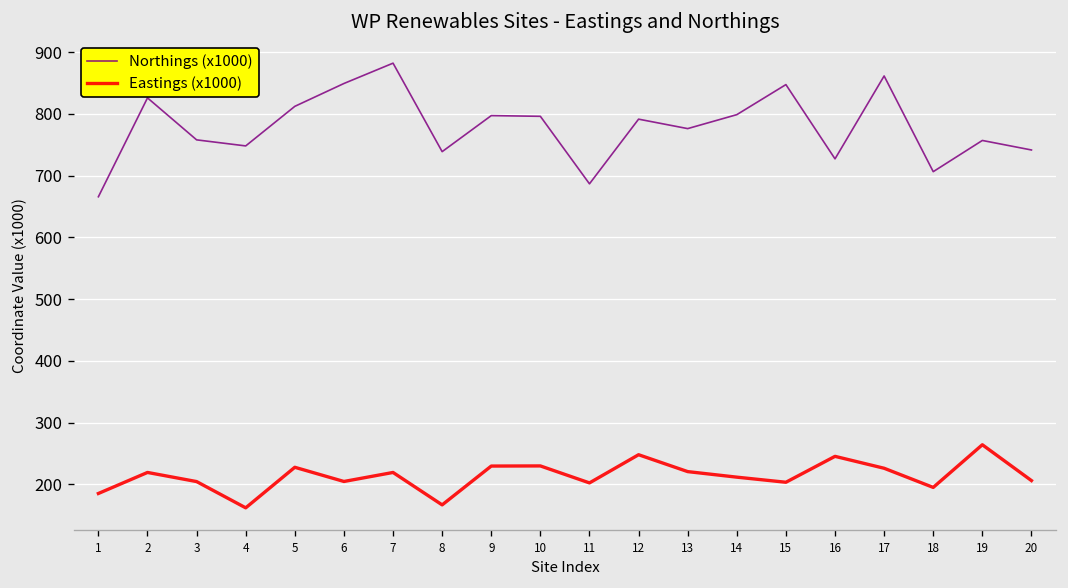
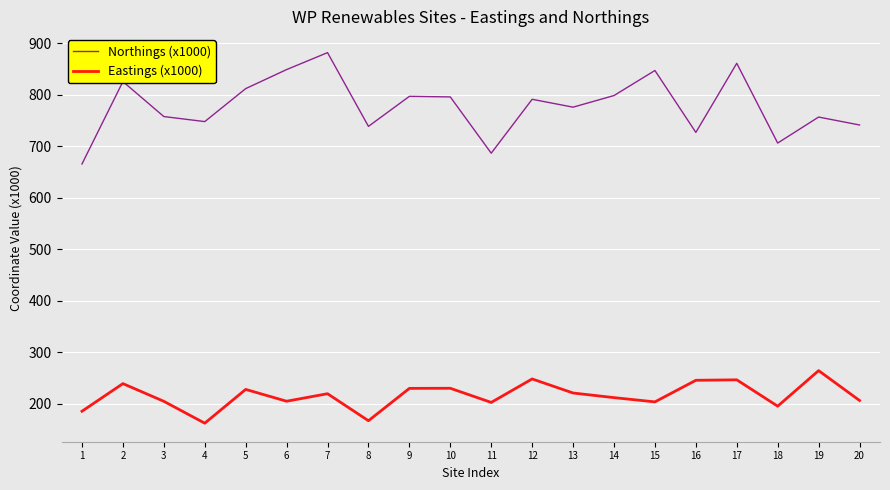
  {
    "Northings (x1000)": {
      "1": 670,
      "3": 760,
      "4": 750,
      "5": 810,
      "6": 850,
      "7": 880,
      "8": 740,
      "9": 800,
      "10": 800,
      "11": 690,
      "12": 790,
      "13": 780,
      "14": 800,
      "15": 850,
      "16": 730,
      "17": 860,
      "18": 710,
      "19": 760,
      "20": 740
    },
    "Eastings (x1000)": {
      "1": 190,
-     "2": 220,
+     "2": 240,
      "3": 200,
      "4": 160,
      "5": 230,
      "6": 200,
      "7": 220,
      "8": 170,
      "9": 230,
      "10": 230,
      "11": 200,
      "12": 250,
      "13": 220,
      "14": 210,
      "15": 200,
      "16": 250,
-     "17": 230,
+     "17": 250,
      "18": 200,
      "19": 260,
      "20": 210
    }
  }
